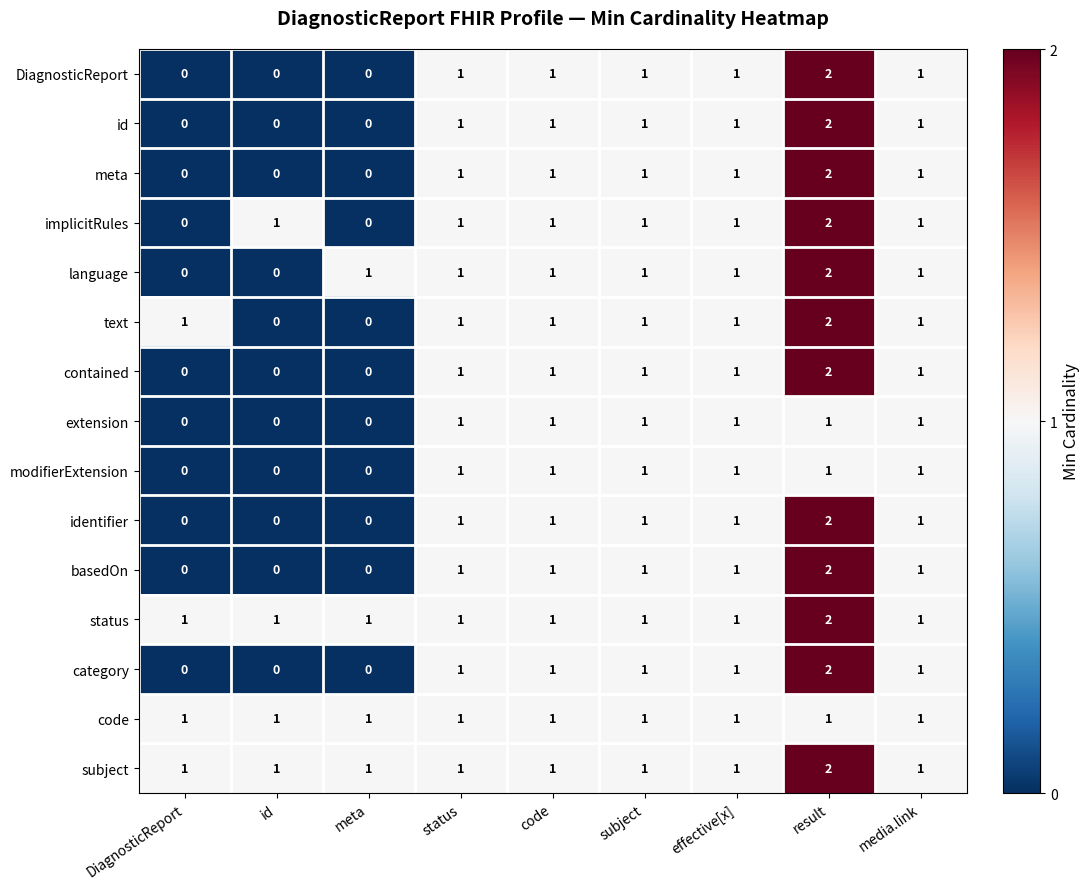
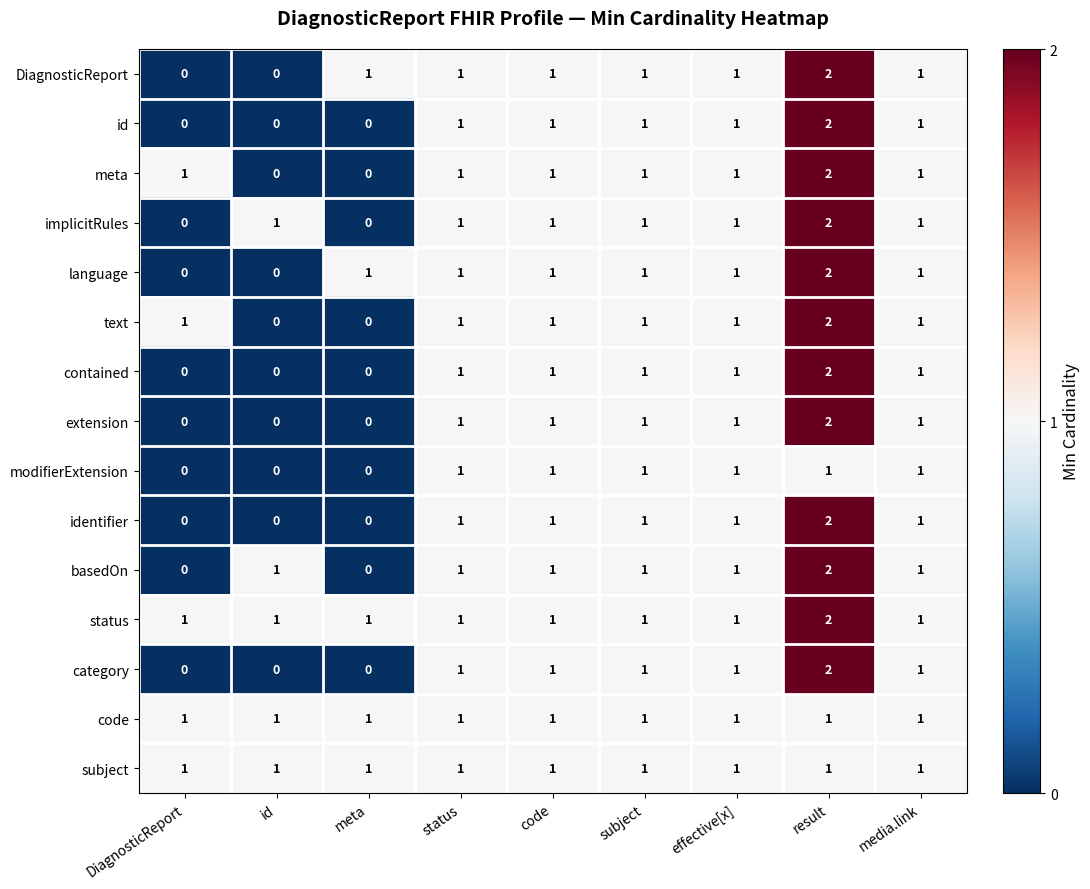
  {
    "DiagnosticReport": {
      "DiagnosticReport": 0,
      "id": 0,
-     "meta": 0,
+     "meta": 1,
      "status": 1,
      "code": 1,
      "subject": 1,
      "effective[x]": 1,
      "result": 2,
      "media.link": 1
    },
    "id": {
      "DiagnosticReport": 0,
      "id": 0,
      "meta": 0,
      "status": 1,
      "code": 1,
      "subject": 1,
      "effective[x]": 1,
      "result": 2,
      "media.link": 1
    },
    "meta": {
-     "DiagnosticReport": 0,
+     "DiagnosticReport": 1,
      "id": 0,
      "meta": 0,
      "status": 1,
      "code": 1,
      "subject": 1,
      "effective[x]": 1,
      "result": 2,
      "media.link": 1
    },
    "implicitRules": {
      "DiagnosticReport": 0,
      "id": 1,
      "meta": 0,
      "status": 1,
      "code": 1,
      "subject": 1,
      "effective[x]": 1,
      "result": 2,
      "media.link": 1
    },
    "language": {
      "DiagnosticReport": 0,
      "id": 0,
      "meta": 1,
      "status": 1,
      "code": 1,
      "subject": 1,
      "effective[x]": 1,
      "result": 2,
      "media.link": 1
    },
    "text": {
      "DiagnosticReport": 1,
      "id": 0,
      "meta": 0,
      "status": 1,
      "code": 1,
      "subject": 1,
      "effective[x]": 1,
      "result": 2,
      "media.link": 1
    },
    "contained": {
      "DiagnosticReport": 0,
      "id": 0,
      "meta": 0,
      "status": 1,
      "code": 1,
      "subject": 1,
      "effective[x]": 1,
      "result": 2,
      "media.link": 1
    },
    "extension": {
      "DiagnosticReport": 0,
      "id": 0,
      "meta": 0,
      "status": 1,
      "code": 1,
      "subject": 1,
      "effective[x]": 1,
-     "result": 1,
+     "result": 2,
      "media.link": 1
    },
    "modifierExtension": {
      "DiagnosticReport": 0,
      "id": 0,
      "meta": 0,
      "status": 1,
      "code": 1,
      "subject": 1,
      "effective[x]": 1,
      "result": 1,
      "media.link": 1
    },
    "identifier": {
      "DiagnosticReport": 0,
      "id": 0,
      "meta": 0,
      "status": 1,
      "code": 1,
      "subject": 1,
      "effective[x]": 1,
      "result": 2,
      "media.link": 1
    },
    "basedOn": {
      "DiagnosticReport": 0,
-     "id": 0,
+     "id": 1,
      "meta": 0,
      "status": 1,
      "code": 1,
      "subject": 1,
      "effective[x]": 1,
      "result": 2,
      "media.link": 1
    },
    "status": {
      "DiagnosticReport": 1,
      "id": 1,
      "meta": 1,
      "status": 1,
      "code": 1,
      "subject": 1,
      "effective[x]": 1,
      "result": 2,
      "media.link": 1
    },
    "category": {
      "DiagnosticReport": 0,
      "id": 0,
      "meta": 0,
      "status": 1,
      "code": 1,
      "subject": 1,
      "effective[x]": 1,
      "result": 2,
      "media.link": 1
    },
    "code": {
      "DiagnosticReport": 1,
      "id": 1,
      "meta": 1,
      "status": 1,
      "code": 1,
      "subject": 1,
      "effective[x]": 1,
      "result": 1,
      "media.link": 1
    },
    "subject": {
      "DiagnosticReport": 1,
      "id": 1,
      "meta": 1,
      "status": 1,
      "code": 1,
      "subject": 1,
      "effective[x]": 1,
-     "result": 2,
+     "result": 1,
      "media.link": 1
    }
  }
